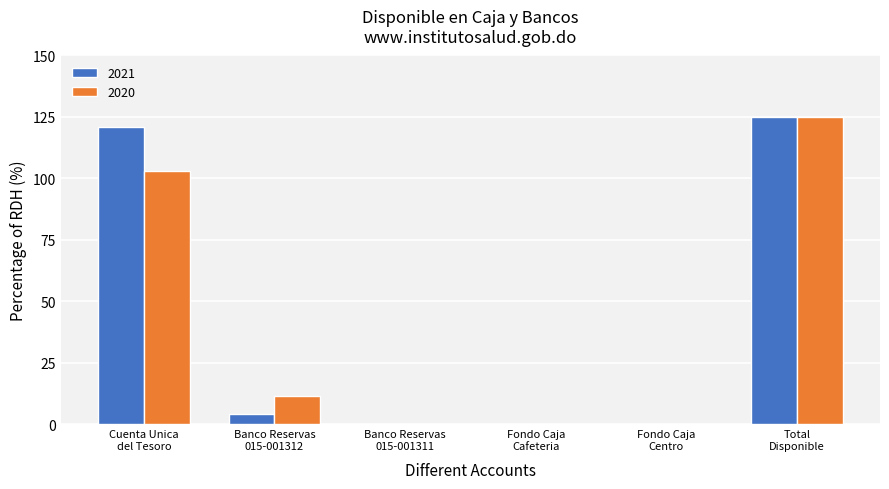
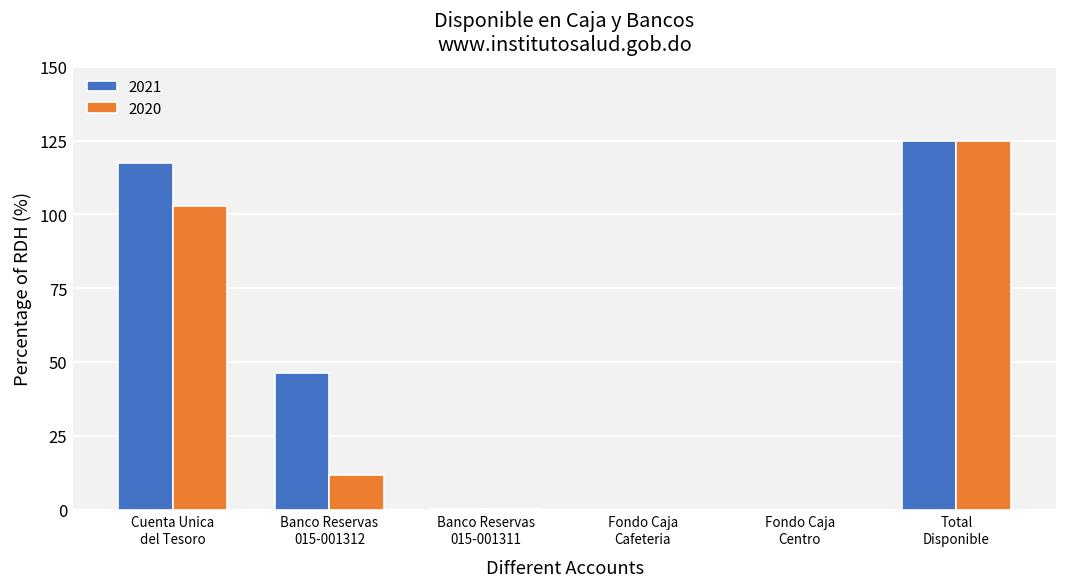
  {
    "2021": {
-     "Cuenta Unica del Tesoro": 121,
-     "Banco Reservas 015-001312": 4,
+     "Cuenta Unica del Tesoro": 118,
+     "Banco Reservas 015-001312": 46,
      "Fondo Caja Cafeteria": 0,
      "Total Disponible": 125
    },
    "2020": {
      "Cuenta Unica del Tesoro": 103,
      "Banco Reservas 015-001312": 12,
      "Fondo Caja Cafeteria": 0,
      "Total Disponible": 125
    }
  }
